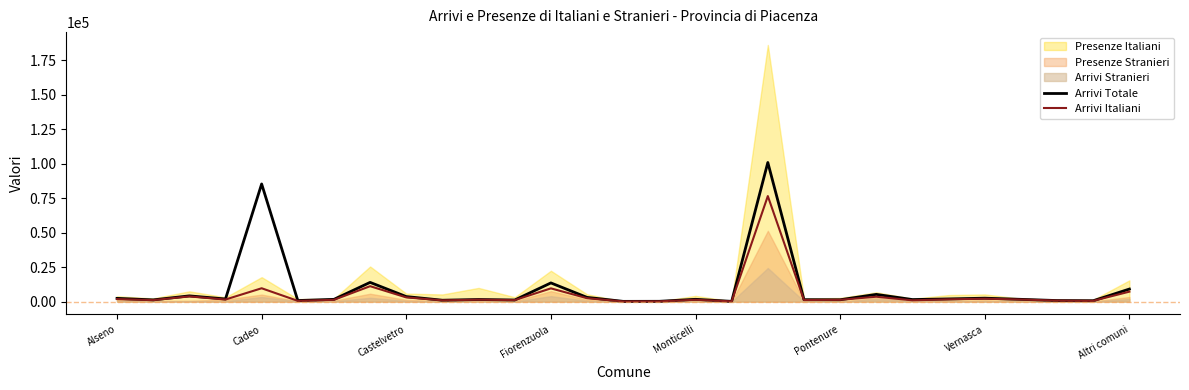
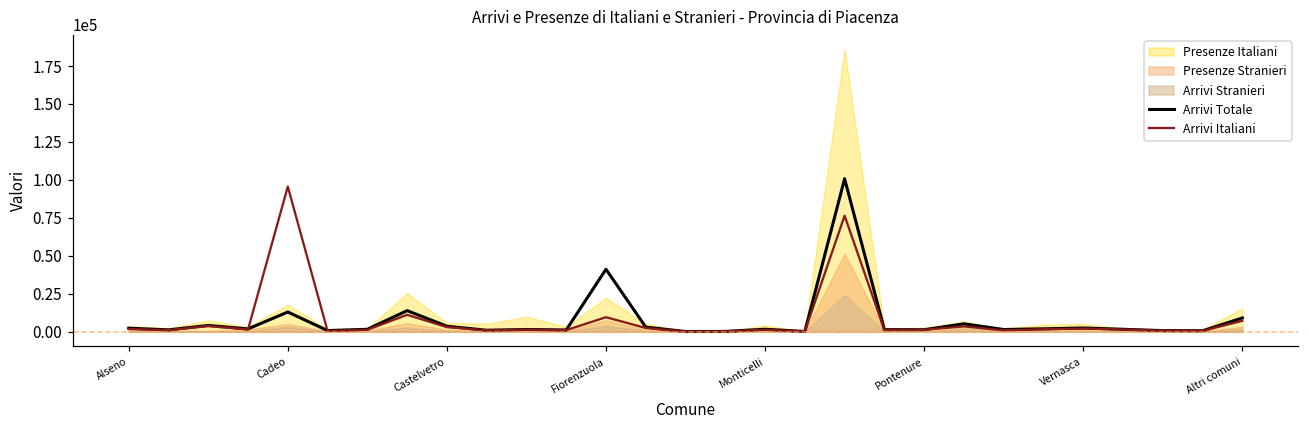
  {
    "Arrivi Totale": {
-     "Cadeo": 85000,
-     "Fiorenzuola": 14000
+     "Cadeo": 13000,
+     "Fiorenzuola": 41000
    },
    "Arrivi Italiani": {
-     "Cadeo": 10000,
+     "Cadeo": 96000,
      "Fiorenzuola": 10000
    }
  }
